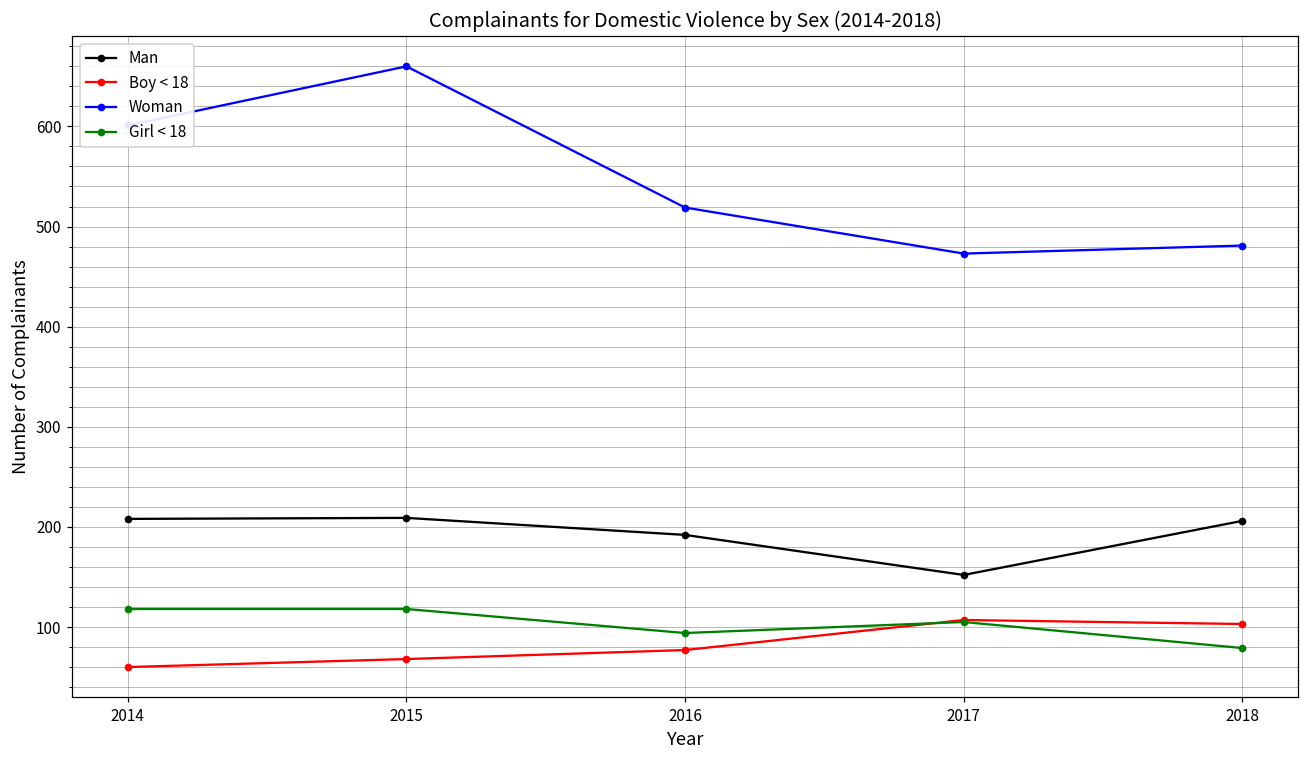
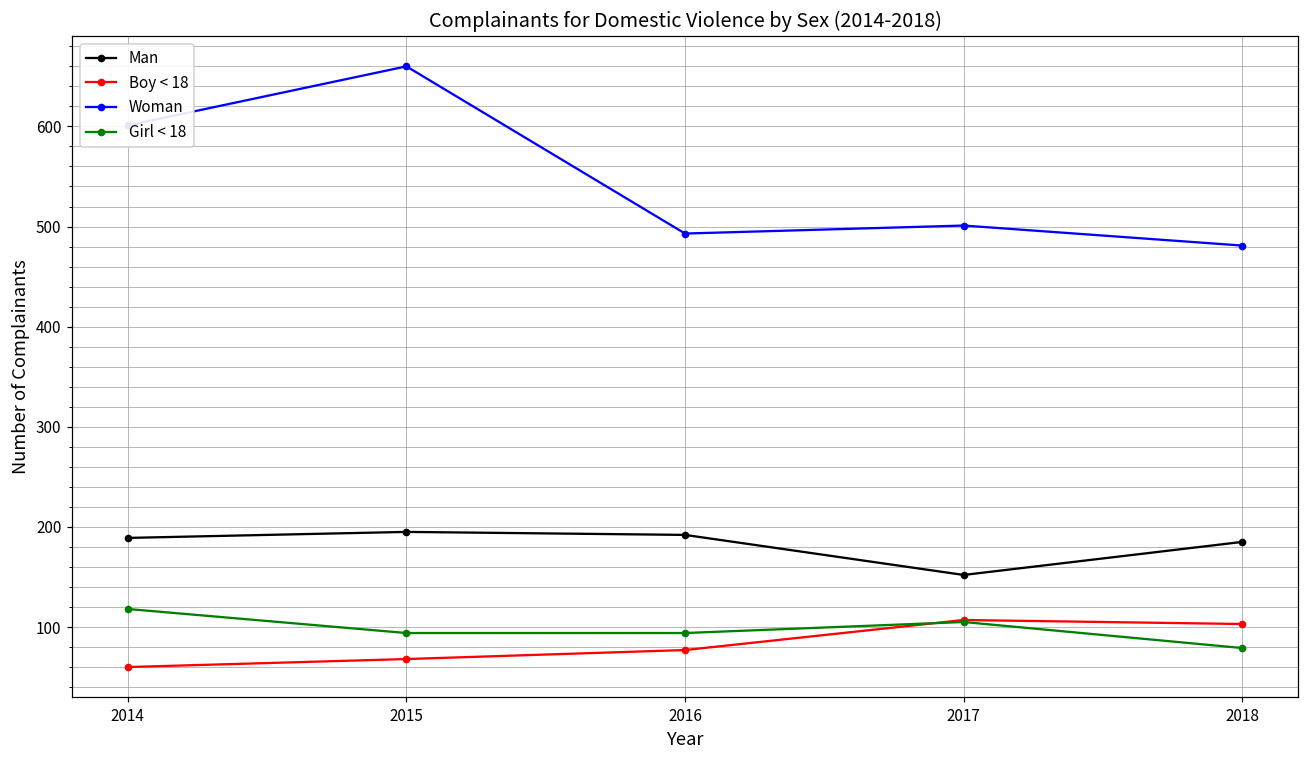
  {
    "Man": {
-     "2014": 210,
-     "2015": 210,
+     "2014": 190,
+     "2015": 200,
      "2016": 190,
      "2017": 150,
-     "2018": 210
+     "2018": 190
    },
    "Boy < 18": {
      "2014": 60,
      "2015": 70,
      "2016": 80,
      "2018": 100
    },
    "Woman": {
      "2015": 660,
-     "2016": 520,
-     "2017": 470,
+     "2016": 490,
+     "2017": 500,
      "2018": 480
    },
    "Girl < 18": {
      "2014": 120,
-     "2015": 120,
+     "2015": 90,
      "2016": 90,
      "2018": 80
    }
  }
